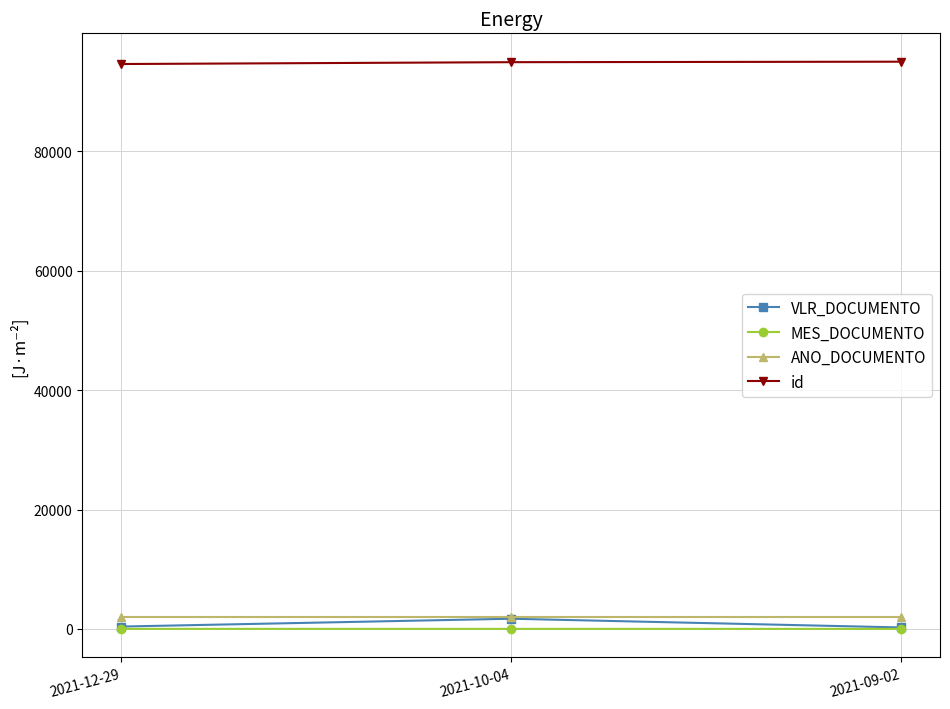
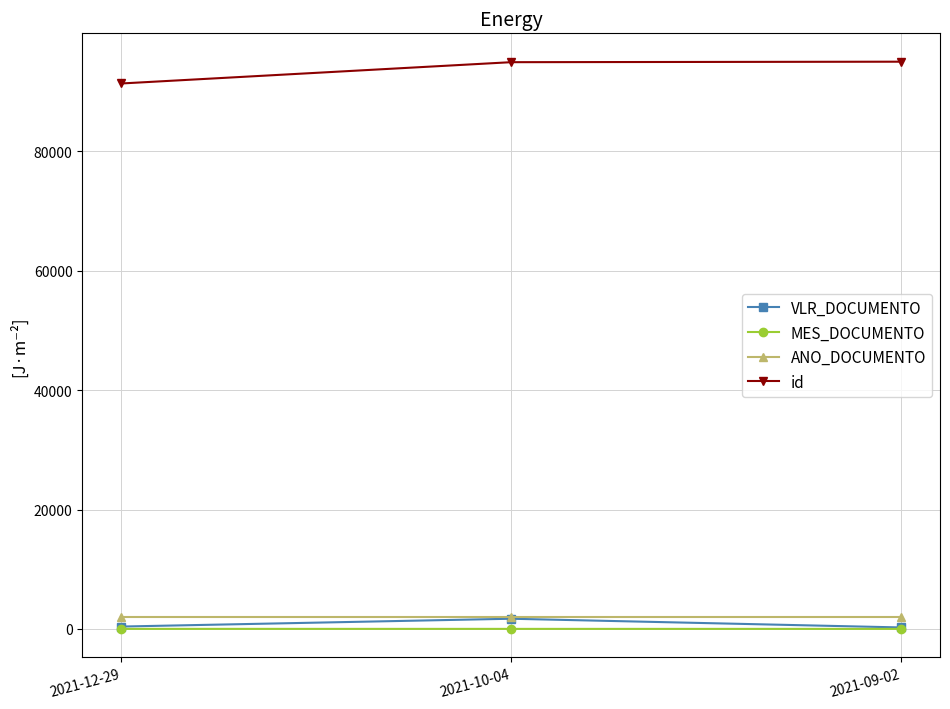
  {
    "MES_DOCUMENTO": {
      "2021-10-04": 0
    },
    "ANO_DOCUMENTO": {
      "2021-12-29": 2000,
      "2021-09-02": 2000
    },
    "id": {
-     "2021-12-29": 95000,
+     "2021-12-29": 91000,
      "2021-10-04": 95000,
      "2021-09-02": 95000
    }
  }
